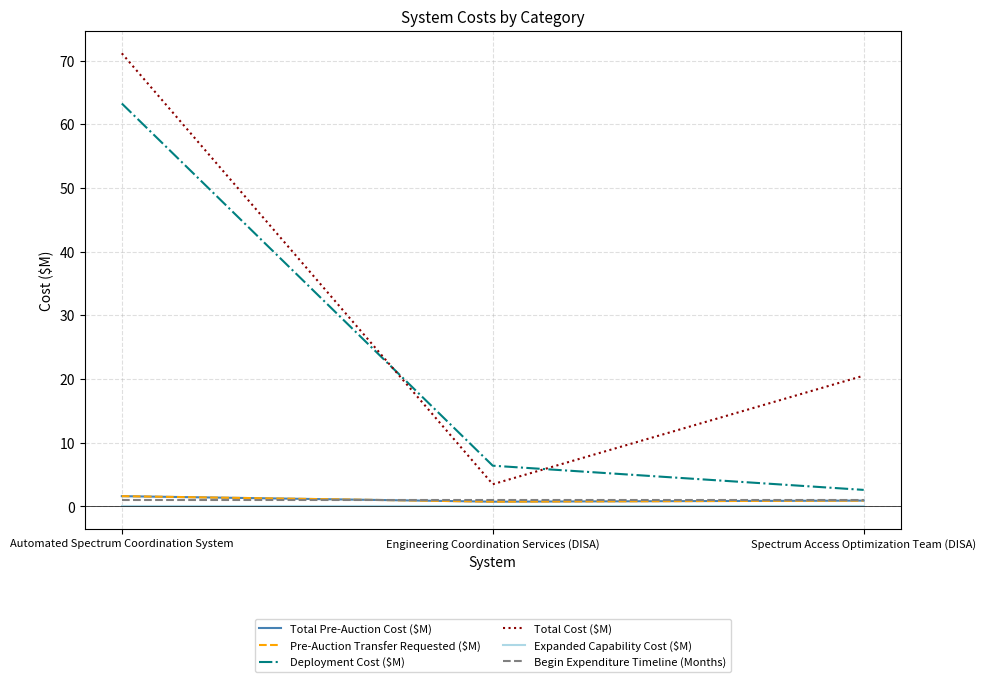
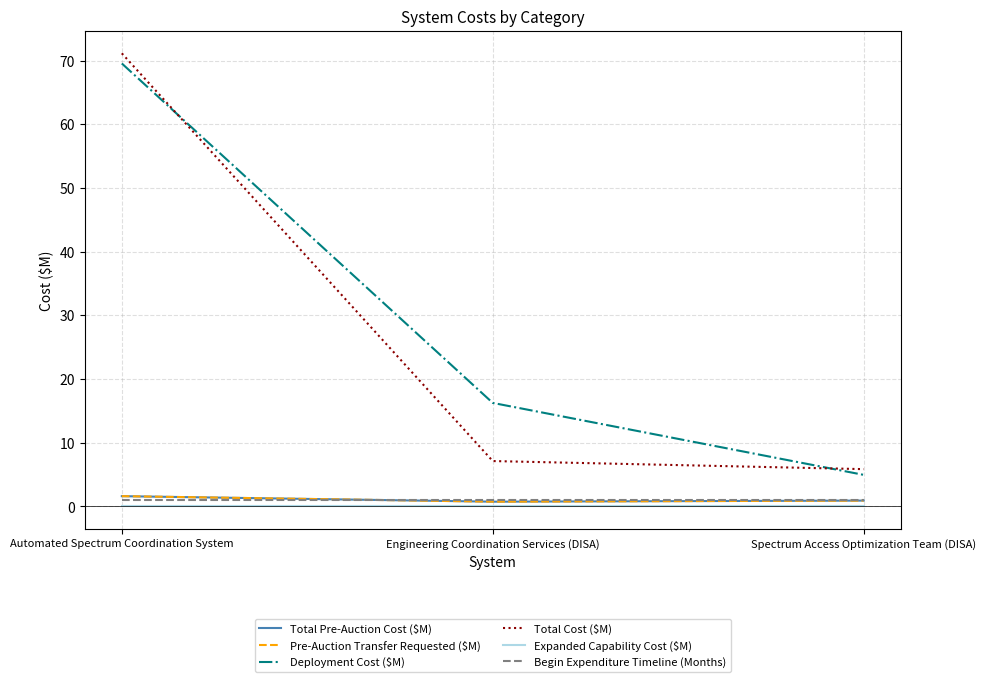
  {
    "Pre-Auction Transfer Requested ($M)": {
      "Automated Spectrum Coordination System": 2
    },
    "Deployment Cost ($M)": {
-     "Automated Spectrum Coordination System": 63,
-     "Engineering Coordination Services (DISA)": 6,
-     "Spectrum Access Optimization Team (DISA)": 3
+     "Automated Spectrum Coordination System": 70,
+     "Engineering Coordination Services (DISA)": 16,
+     "Spectrum Access Optimization Team (DISA)": 5
    },
    "Total Cost ($M)": {
      "Automated Spectrum Coordination System": 71,
-     "Engineering Coordination Services (DISA)": 3,
-     "Spectrum Access Optimization Team (DISA)": 21
+     "Engineering Coordination Services (DISA)": 7,
+     "Spectrum Access Optimization Team (DISA)": 6
    },
    "Expanded Capability Cost ($M)": {
      "Automated Spectrum Coordination System": 0,
      "Engineering Coordination Services (DISA)": 0,
      "Spectrum Access Optimization Team (DISA)": 0
    },
    "Begin Expenditure Timeline (Months)": {
      "Automated Spectrum Coordination System": 1
    }
  }
